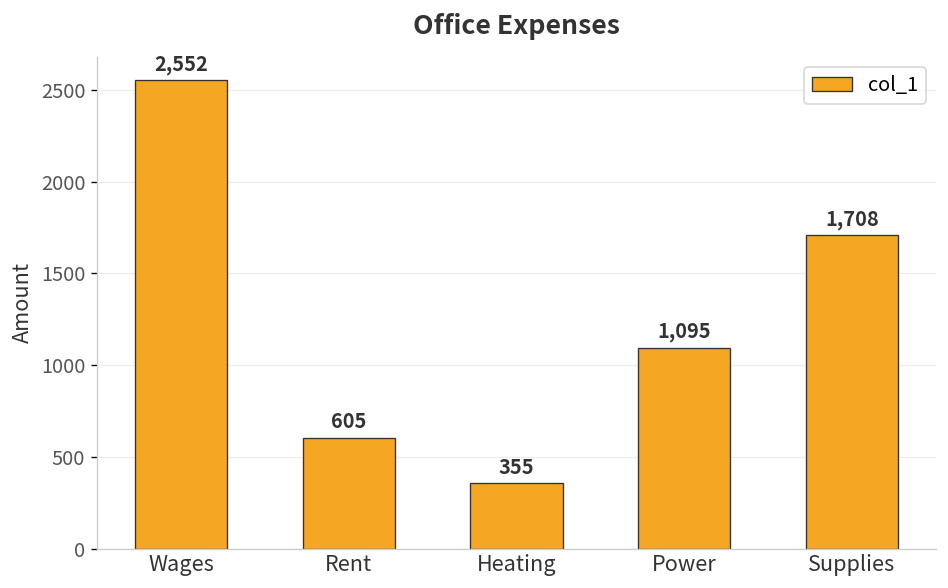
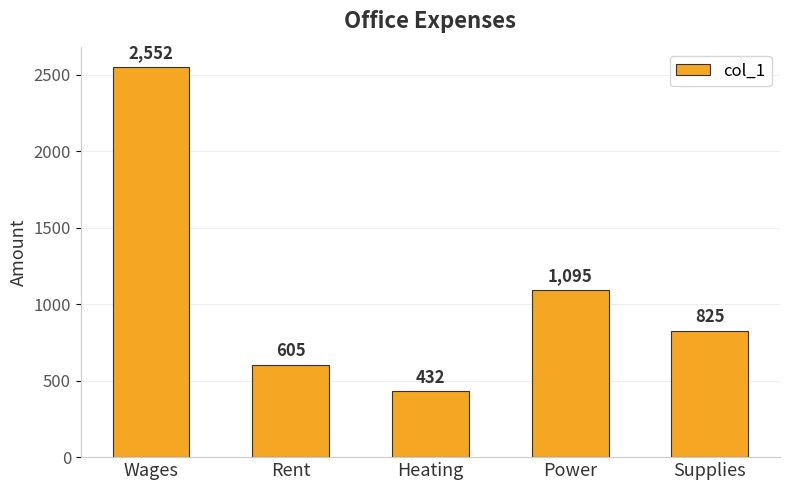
  {
    "Wages": "2,552",
    "Rent": "605",
-   "Heating": "355",
+   "Heating": "432",
    "Power": "1,095",
-   "Supplies": "1,708"
+   "Supplies": "825"
  }
